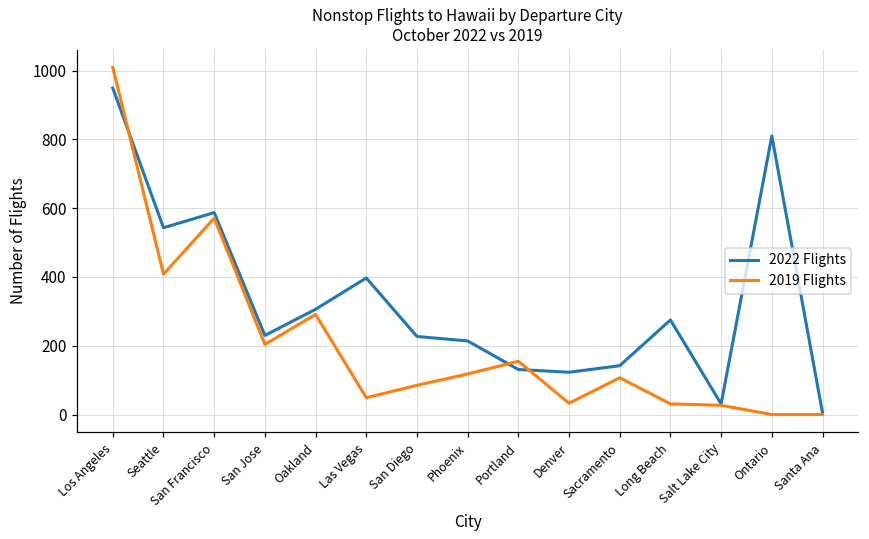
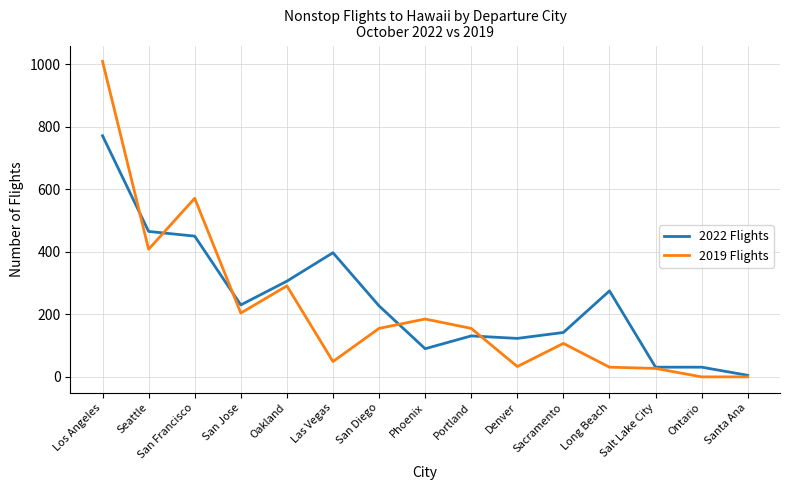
  {
    "2022 Flights": {
-     "Los Angeles": 950,
-     "Seattle": 540,
-     "San Francisco": 590,
+     "Los Angeles": 770,
+     "Seattle": 470,
+     "San Francisco": 450,
      "San Jose": 230,
      "Oakland": 310,
      "Las Vegas": 400,
      "San Diego": 230,
-     "Phoenix": 210,
+     "Phoenix": 90,
      "Portland": 130,
      "Denver": 120,
      "Sacramento": 140,
      "Long Beach": 280,
-     "Ontario": 810
+     "Ontario": 30
    },
    "2019 Flights": {
      "Los Angeles": 1010,
      "Seattle": 410,
      "San Francisco": 570,
      "San Jose": 200,
      "Oakland": 290,
      "Las Vegas": 50,
-     "San Diego": 90,
-     "Phoenix": 120,
+     "San Diego": 160,
+     "Phoenix": 190,
      "Portland": 160,
      "Denver": 30,
      "Sacramento": 110,
      "Long Beach": 30,
      "Ontario": 0
    }
  }
